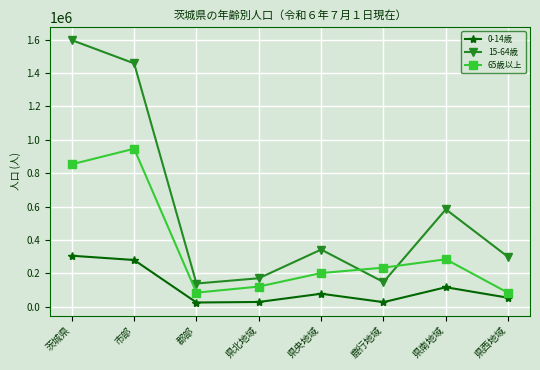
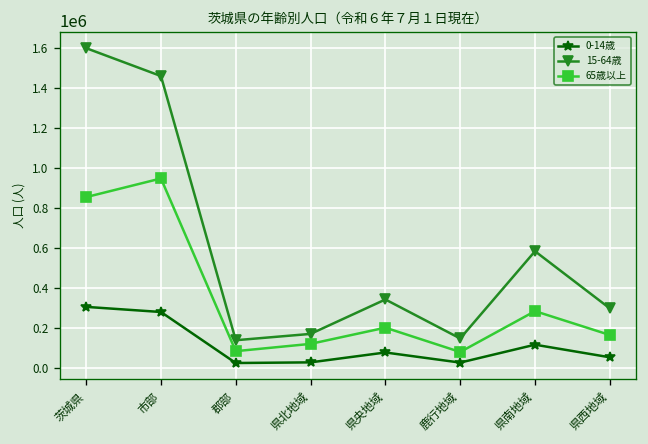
  {
    "0-14歳": {
      "茨城県": 310000,
      "市部": 280000,
      "郡部": 30000,
      "県北地域": 30000,
      "県央地域": 80000,
      "鹿行地域": 30000,
      "県南地域": 120000,
      "県西地域": 50000
    },
    "15-64歳": {
      "茨城県": 1600000,
      "市部": 1460000,
      "郡部": 140000,
      "県北地域": 170000,
      "県央地域": 340000,
      "鹿行地域": 150000,
      "県南地域": 580000,
      "県西地域": 300000
    },
    "65歳以上": {
      "茨城県": 850000,
      "市部": 950000,
      "郡部": 80000,
      "県北地域": 120000,
      "県央地域": 200000,
-     "鹿行地域": 230000,
+     "鹿行地域": 80000,
      "県南地域": 280000,
-     "県西地域": 80000
+     "県西地域": 170000
    }
  }
